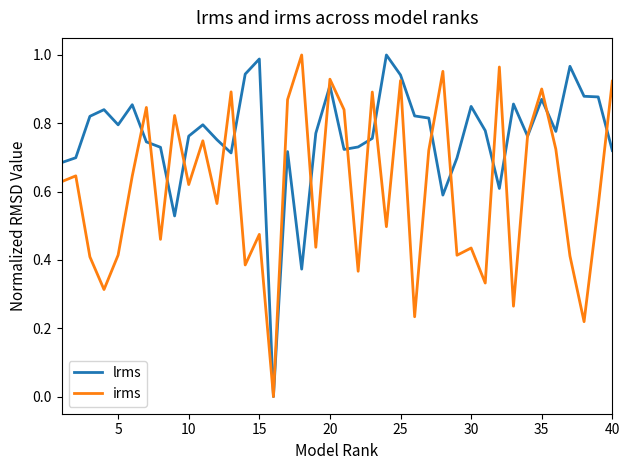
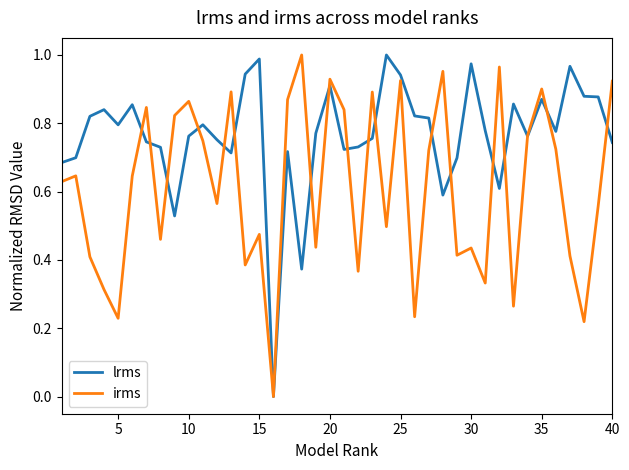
  {
    "lrms": {
      "5": 0.80,
      "10": 0.76,
      "15": 0.99,
      "20": 0.91,
      "25": 0.94,
-     "30": 0.85,
+     "30": 0.97,
      "35": 0.87,
-     "40": 0.72
+     "40": 0.74
    },
    "irms": {
-     "5": 0.41,
-     "10": 0.62,
+     "5": 0.23,
+     "10": 0.86,
      "15": 0.47,
      "20": 0.93,
      "25": 0.93,
      "30": 0.44,
      "35": 0.90,
      "40": 0.92
    }
  }
